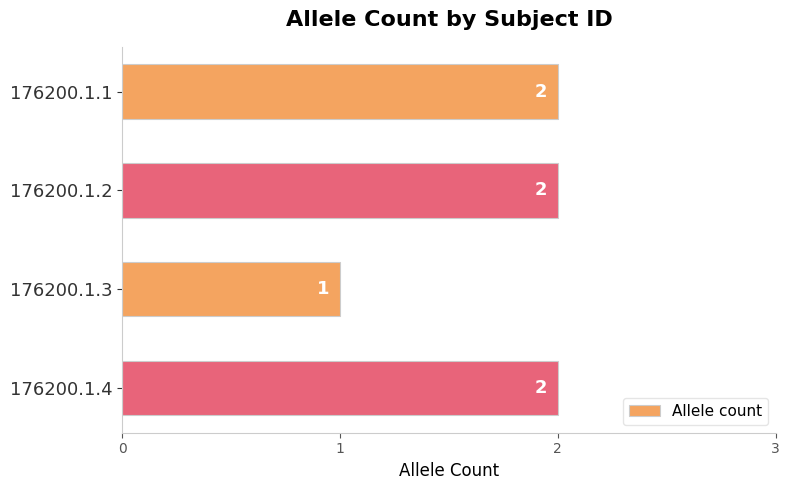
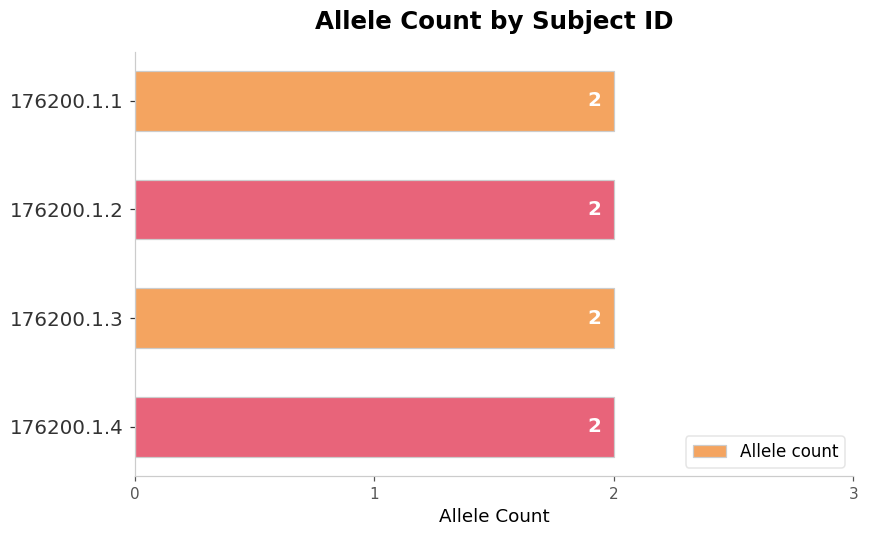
  {
    "176200.1.1": 2,
    "176200.1.2": 2,
-   "176200.1.3": 1,
+   "176200.1.3": 2,
    "176200.1.4": 2
  }
